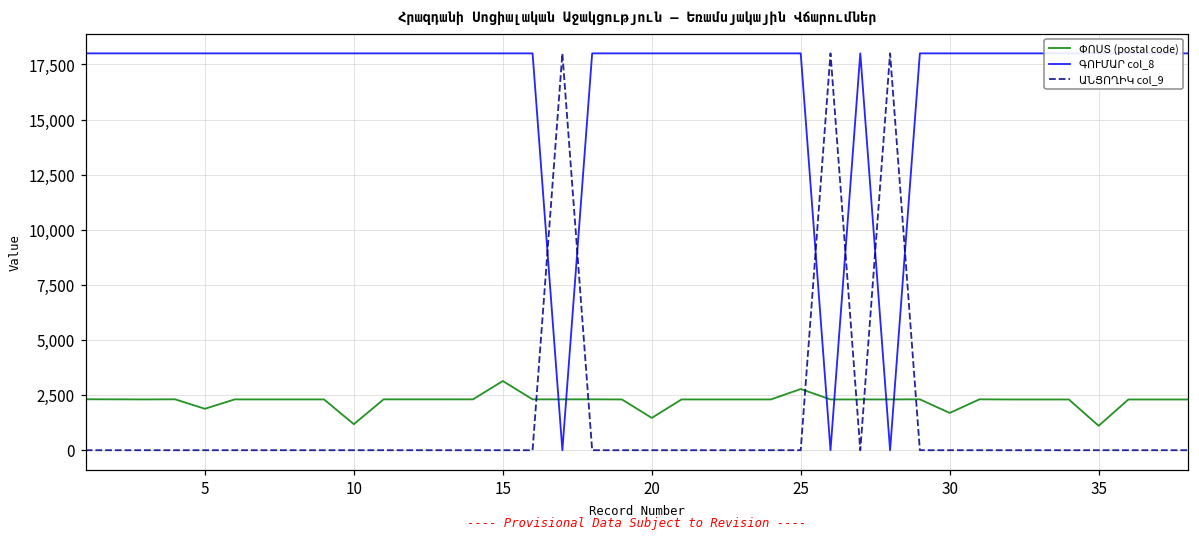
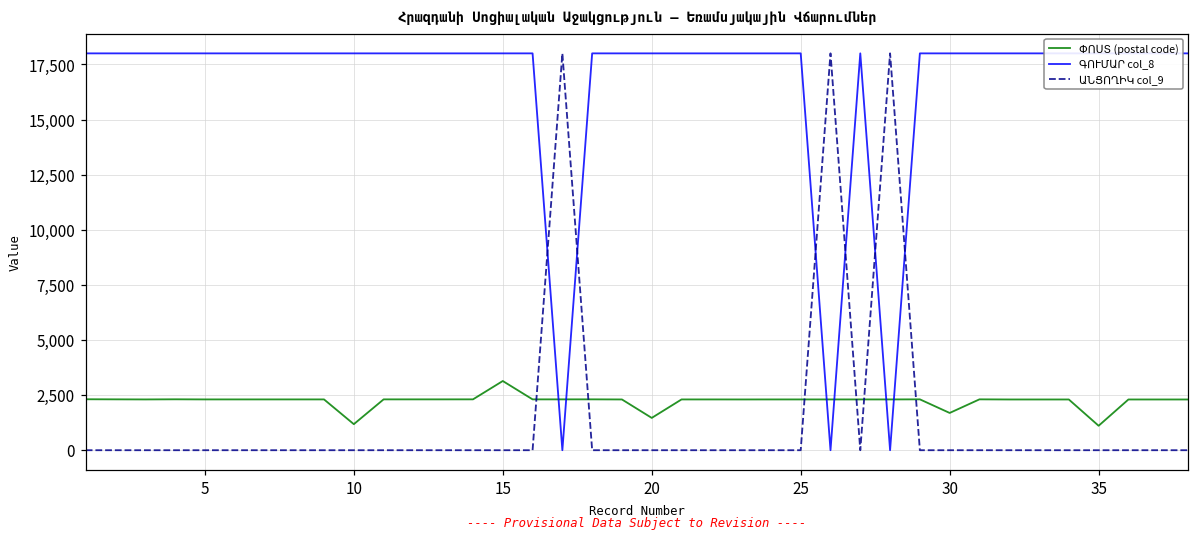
  {
    "ՓՈՍՏ (postal code)": {
-     "5": "1,900",
+     "5": "2,300",
      "10": "1,200",
      "15": "3,100",
      "20": "1,500",
-     "25": "2,800",
+     "25": "2,300",
      "30": "1,700",
      "35": "1,100"
    },
    "ԳՈՒՄԱՐ col_8": {
      "5": "18,000",
      "10": "18,000",
      "15": "18,000",
      "20": "18,000",
      "25": "18,000",
      "30": "18,000"
    },
    "ԱՆՑՈՂԻԿ col_9": {
      "5": "0",
      "10": "0",
      "15": "0",
      "20": "0",
      "25": "0",
      "30": "0",
      "35": "0"
    }
  }
